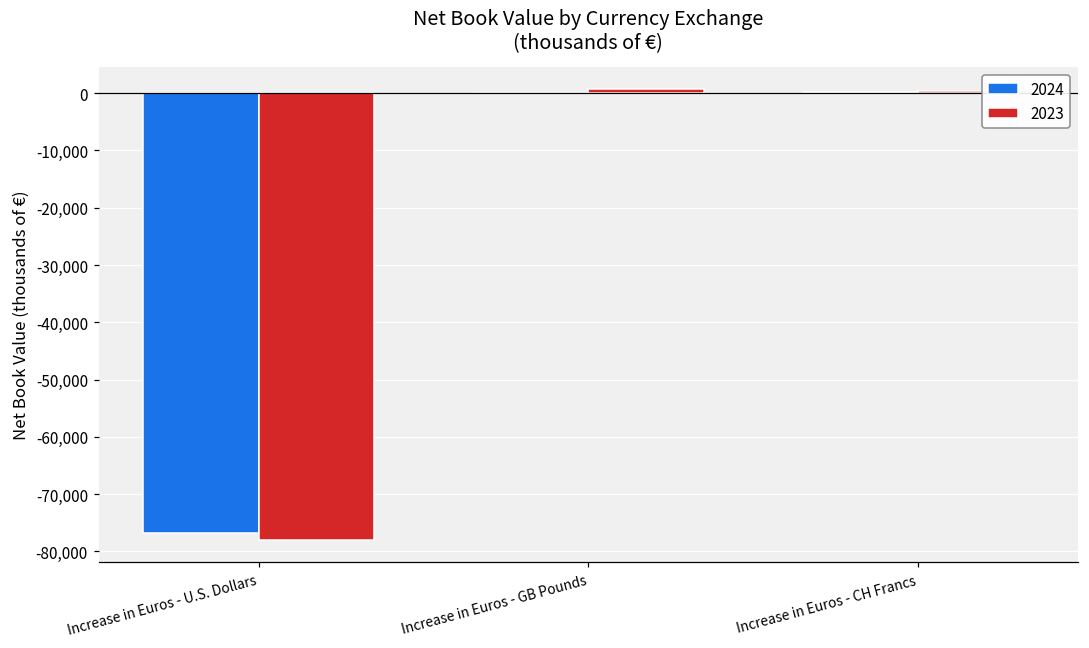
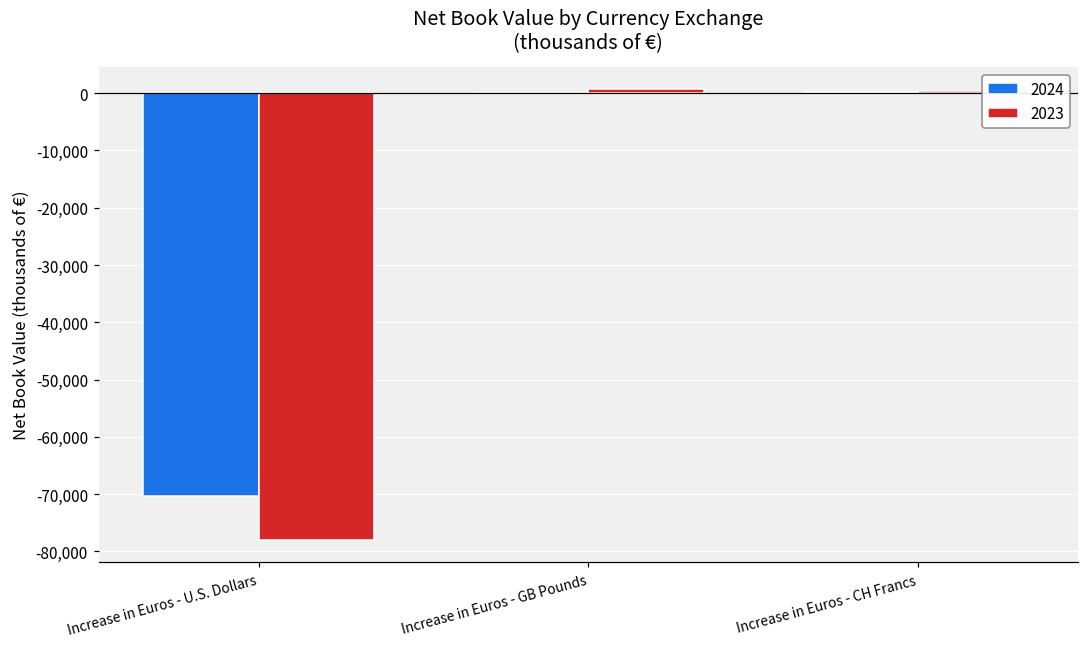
  {
    "2024": {
-     "Increase in Euros - U.S. Dollars": "-77,000"
+     "Increase in Euros - U.S. Dollars": "-70,000"
    },
    "2023": {
      "Increase in Euros - U.S. Dollars": "-78,000",
      "Increase in Euros - GB Pounds": "1,000"
    }
  }
